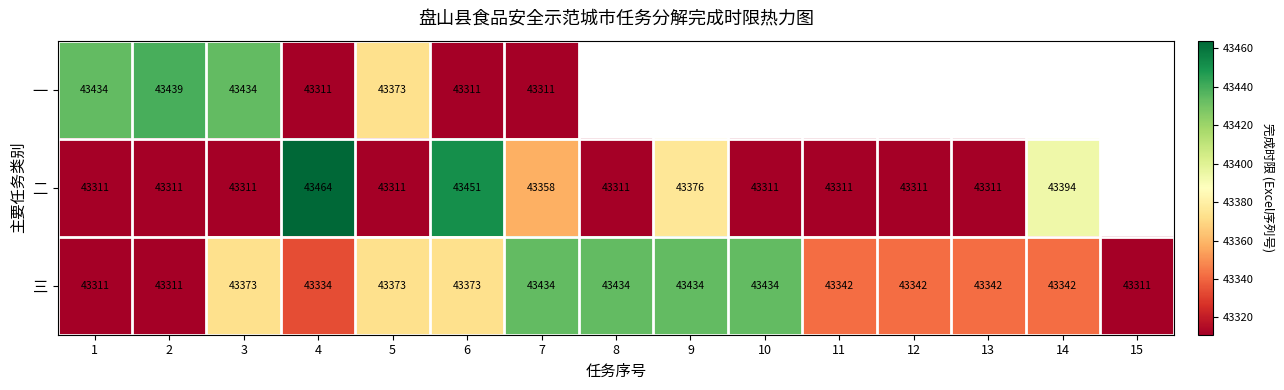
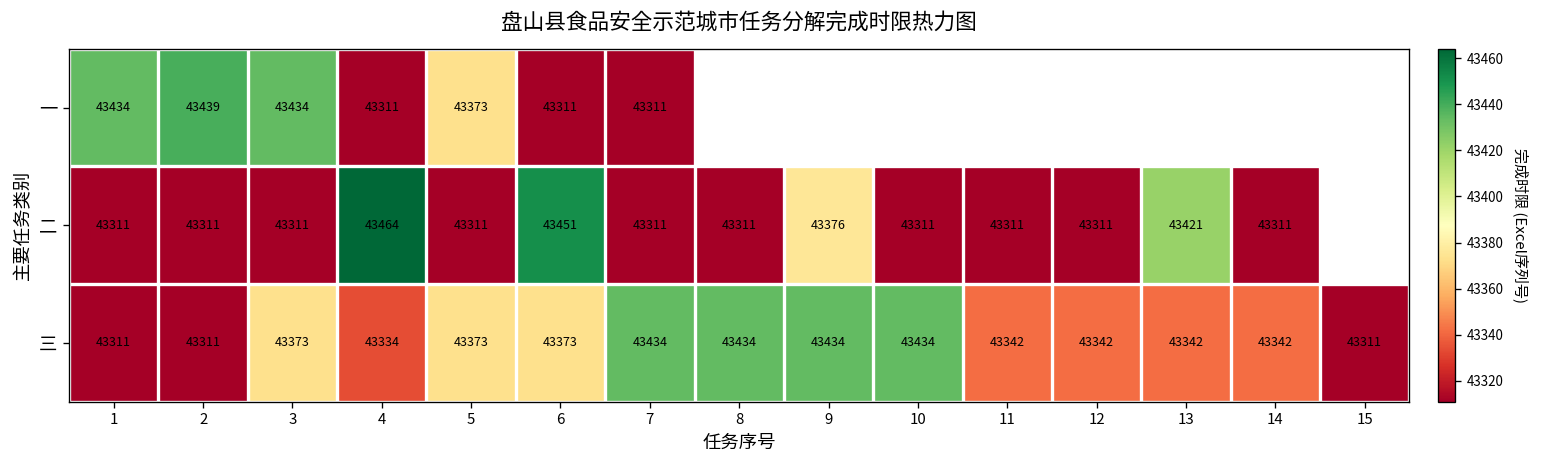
  {
    "一": {
      "1": 43434,
      "2": 43439,
      "3": 43434,
      "4": 43311,
      "5": 43373,
      "6": 43311,
      "7": 43311
    },
    "二": {
      "1": 43311,
      "2": 43311,
      "3": 43311,
      "4": 43464,
      "5": 43311,
      "6": 43451,
-     "7": 43358,
+     "7": 43311,
      "8": 43311,
      "9": 43376,
      "10": 43311,
      "11": 43311,
      "12": 43311,
-     "13": 43311,
-     "14": 43394
+     "13": 43421,
+     "14": 43311
    },
    "三": {
      "1": 43311,
      "2": 43311,
      "3": 43373,
      "4": 43334,
      "5": 43373,
      "6": 43373,
      "7": 43434,
      "8": 43434,
      "9": 43434,
      "10": 43434,
      "11": 43342,
      "12": 43342,
      "13": 43342,
      "14": 43342,
      "15": 43311
    }
  }
